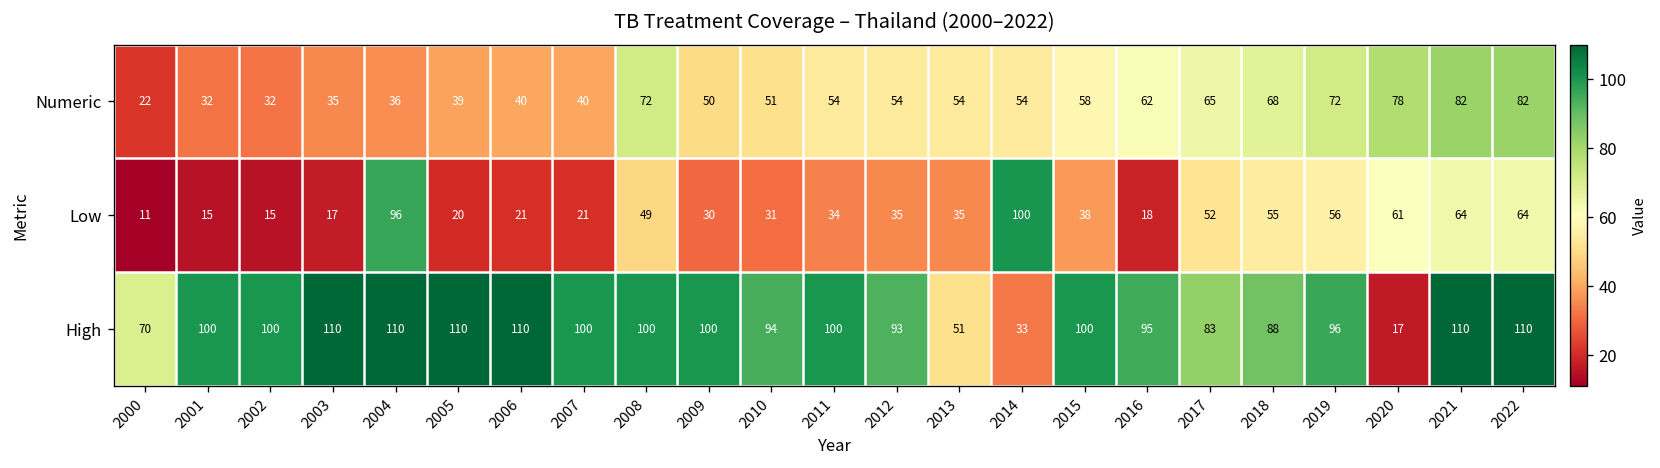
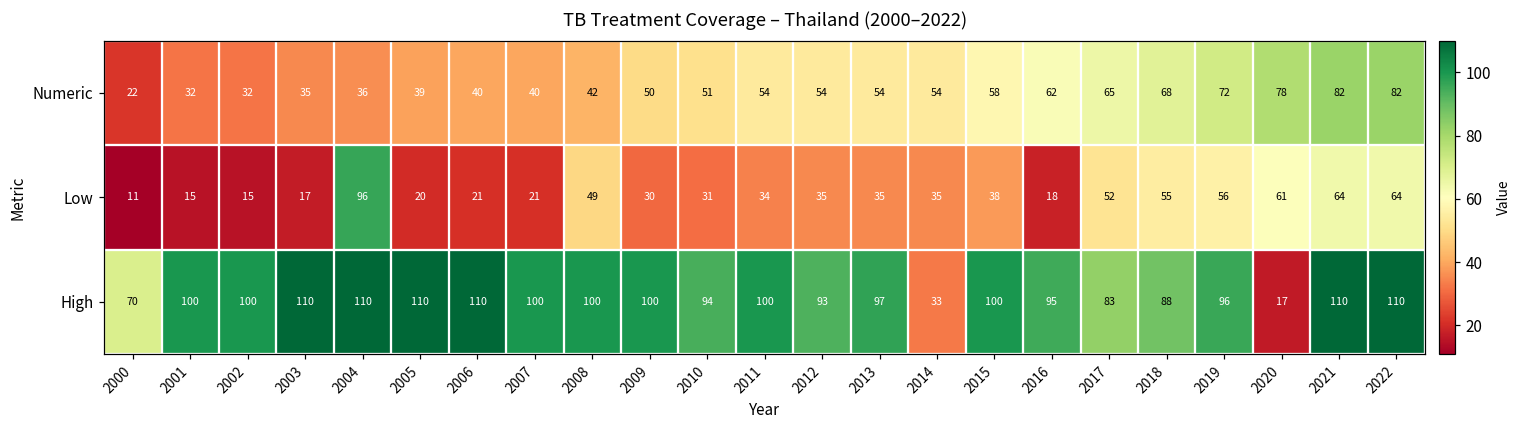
  {
    "Numeric": {
      "2000": 22,
      "2001": 32,
      "2002": 32,
      "2003": 35,
      "2004": 36,
      "2005": 39,
      "2006": 40,
      "2007": 40,
-     "2008": 72,
+     "2008": 42,
      "2009": 50,
      "2010": 51,
      "2011": 54,
      "2012": 54,
      "2013": 54,
      "2014": 54,
      "2015": 58,
      "2016": 62,
      "2017": 65,
      "2018": 68,
      "2019": 72,
      "2020": 78,
      "2021": 82,
      "2022": 82
    },
    "Low": {
      "2000": 11,
      "2001": 15,
      "2002": 15,
      "2003": 17,
      "2004": 96,
      "2005": 20,
      "2006": 21,
      "2007": 21,
      "2008": 49,
      "2009": 30,
      "2010": 31,
      "2011": 34,
      "2012": 35,
      "2013": 35,
-     "2014": 100,
+     "2014": 35,
      "2015": 38,
      "2016": 18,
      "2017": 52,
      "2018": 55,
      "2019": 56,
      "2020": 61,
      "2021": 64,
      "2022": 64
    },
    "High": {
      "2000": 70,
      "2001": 100,
      "2002": 100,
      "2003": 110,
      "2004": 110,
      "2005": 110,
      "2006": 110,
      "2007": 100,
      "2008": 100,
      "2009": 100,
      "2010": 94,
      "2011": 100,
      "2012": 93,
-     "2013": 51,
+     "2013": 97,
      "2014": 33,
      "2015": 100,
      "2016": 95,
      "2017": 83,
      "2018": 88,
      "2019": 96,
      "2020": 17,
      "2021": 110,
      "2022": 110
    }
  }
